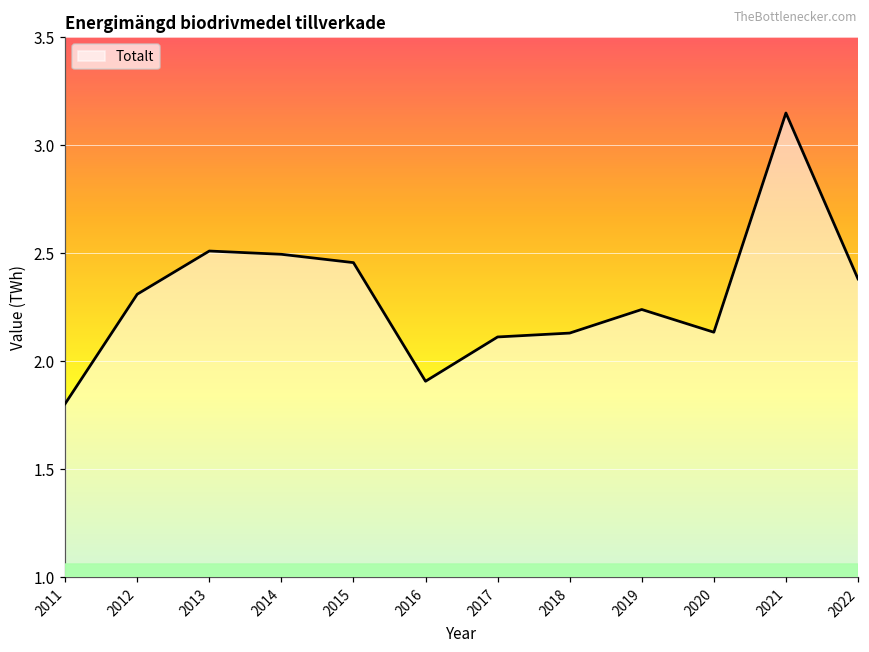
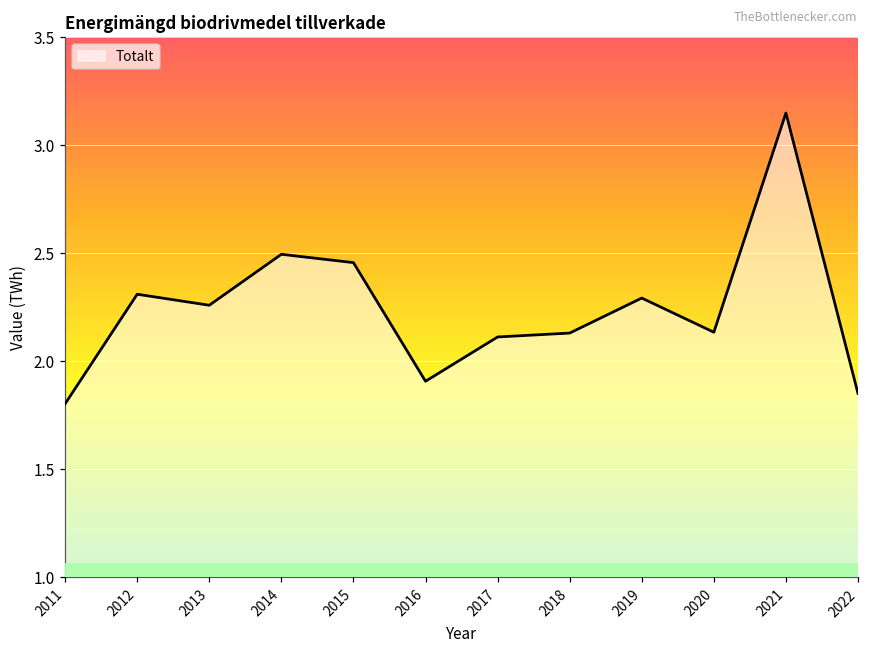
  {
    "2011": 1.80,
    "2012": 2.31,
-   "2013": 2.51,
+   "2013": 2.26,
    "2014": 2.50,
    "2015": 2.46,
    "2016": 1.91,
    "2017": 2.11,
    "2018": 2.13,
-   "2019": 2.24,
+   "2019": 2.29,
    "2020": 2.13,
    "2021": 3.15,
-   "2022": 2.38
+   "2022": 1.85
  }
